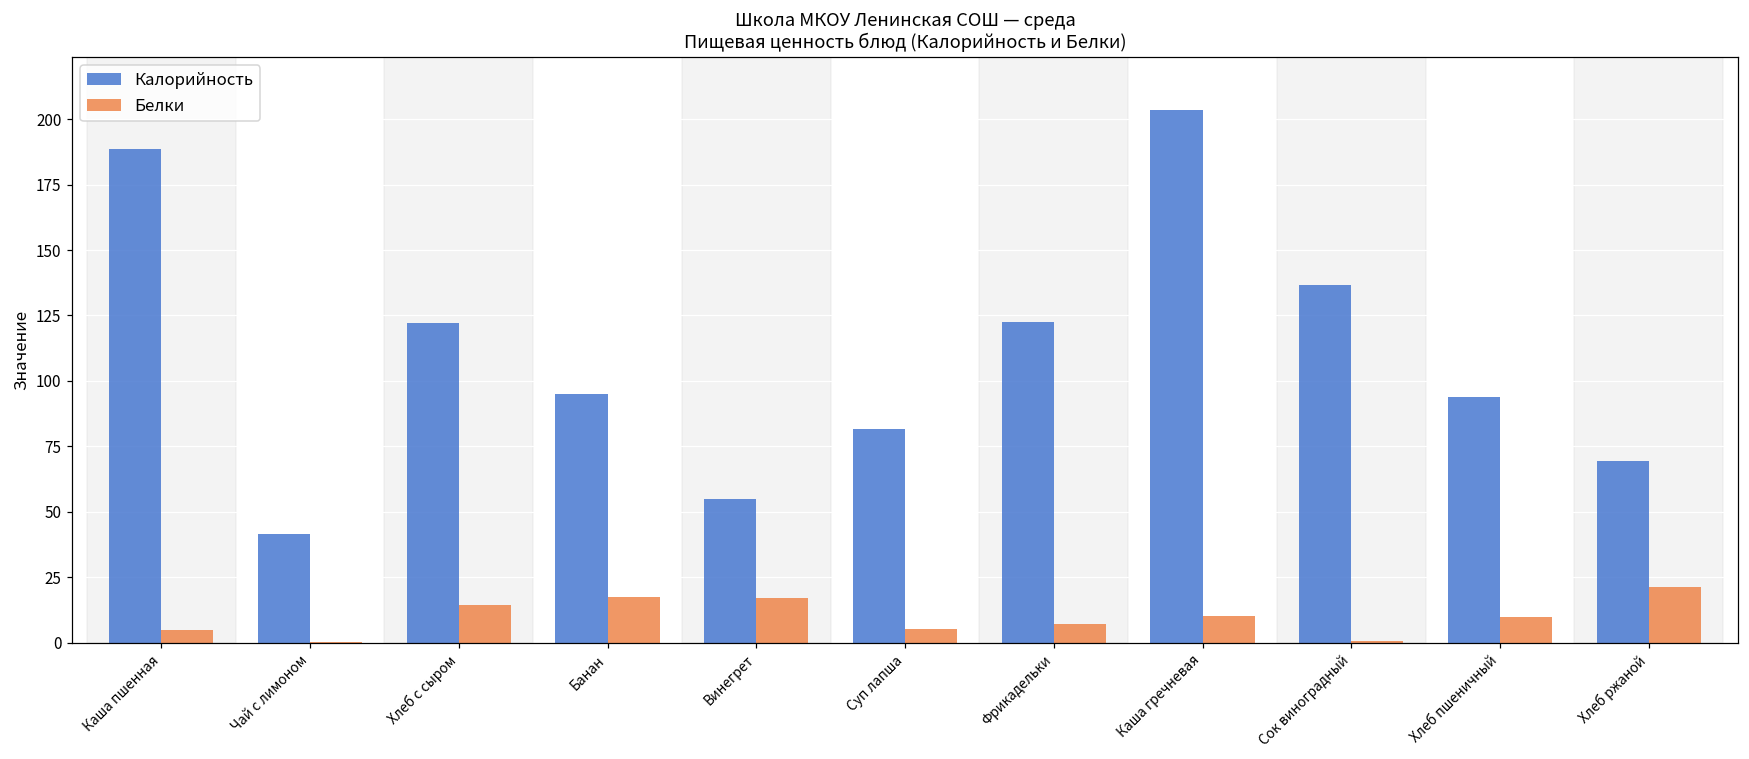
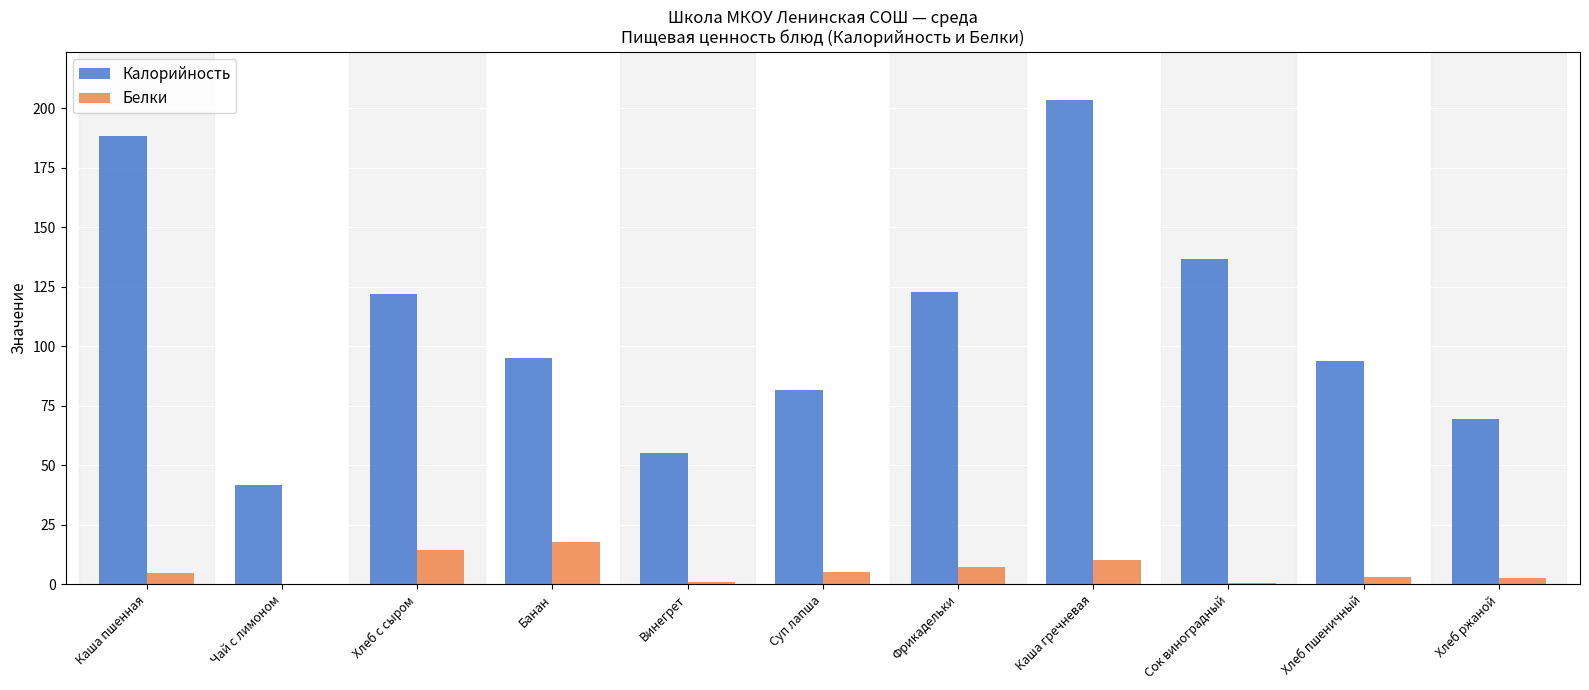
  {
    "Калорийность": {
      "Каша пшенная": 189,
      "Чай с лимоном": 42,
      "Хлеб с сыром": 122,
      "Банан": 95,
      "Винегрет": 55,
      "Суп лапша": 82,
      "Фрикадельки": 123,
      "Каша гречневая": 203,
      "Сок виноградный": 137,
      "Хлеб пшеничный": 94,
      "Хлеб ржаной": 70
    },
    "Белки": {
      "Каша пшенная": 5,
      "Хлеб с сыром": 14,
      "Банан": 18,
-     "Винегрет": 17,
+     "Винегрет": 1,
      "Суп лапша": 5,
      "Фрикадельки": 7,
      "Каша гречневая": 10,
-     "Хлеб пшеничный": 10,
-     "Хлеб ржаной": 21
+     "Хлеб пшеничный": 3,
+     "Хлеб ржаной": 3
    }
  }
